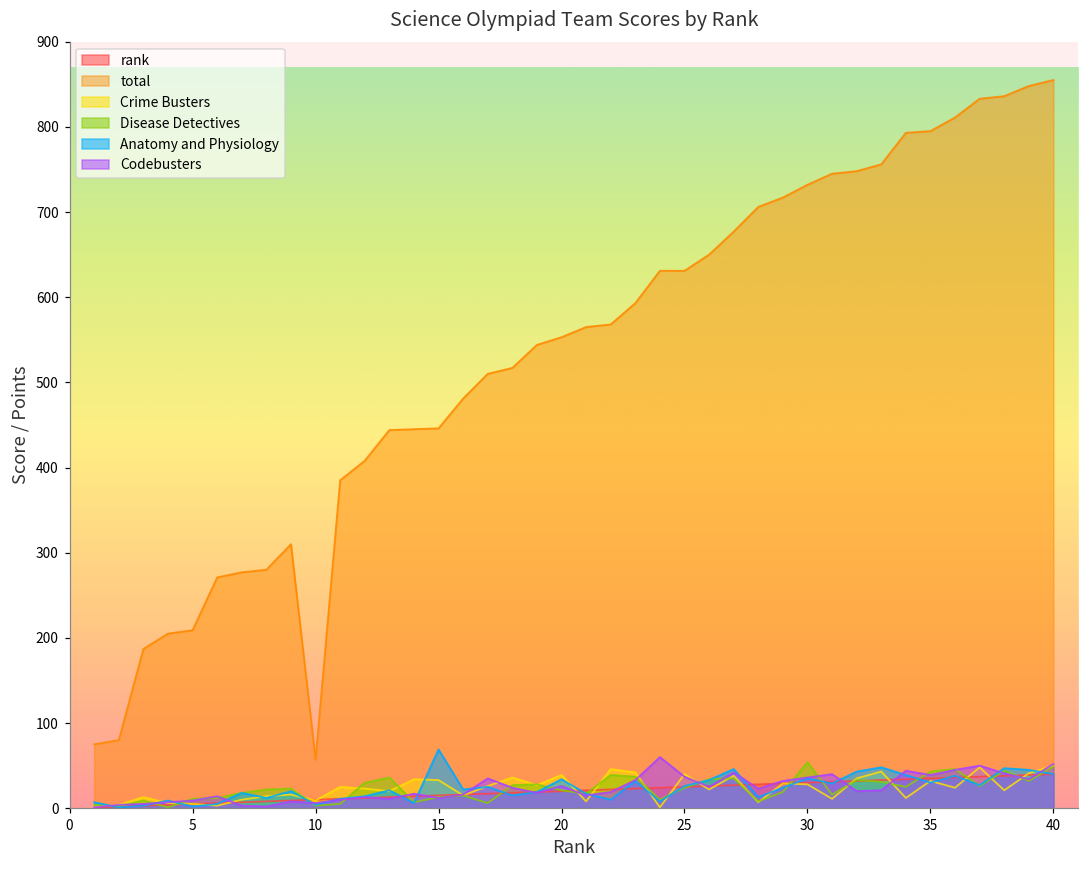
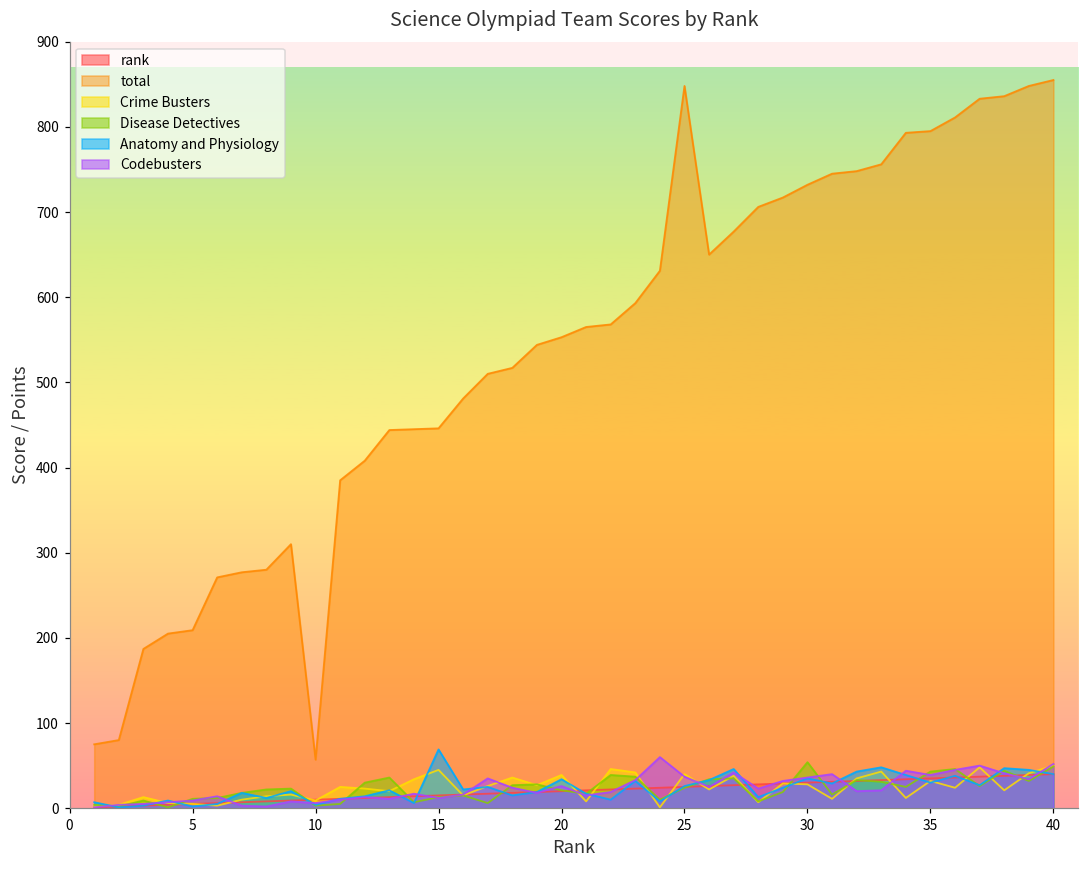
  {
    "total": {
      "5": 210,
      "10": 60,
      "15": 450,
      "20": 550,
-     "25": 630,
+     "25": 850,
      "30": 730,
      "35": 800,
      "40": 860
    },
    "Crime Busters": {
-     "15": 30,
+     "15": 50,
      "20": 40
    },
    "Disease Detectives": {
      "30": 50,
      "35": 40
    },
    "Anatomy and Physiology": {
      "15": 70,
      "20": 30
    },
    "Codebusters": {
      "20": 30,
      "35": 40
    }
  }
